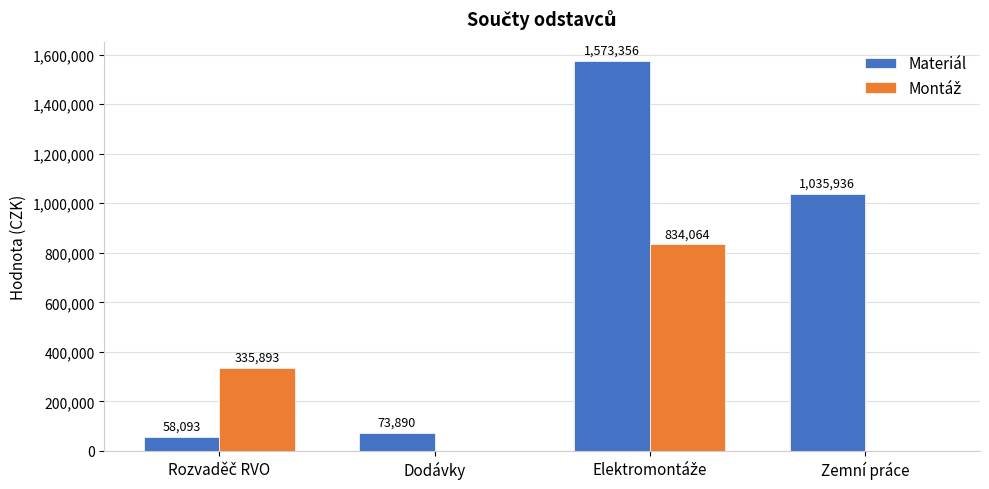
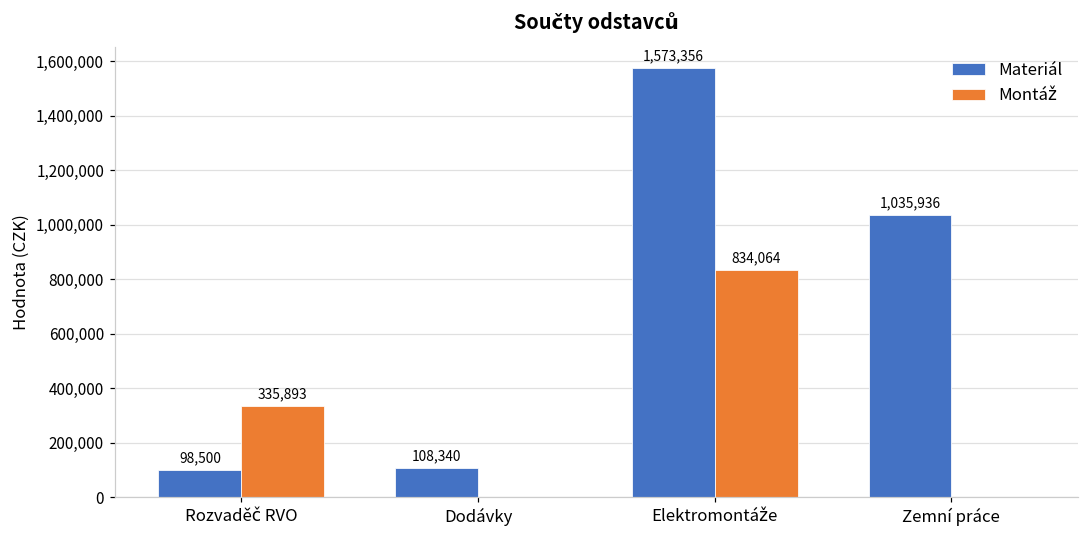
  {
    "Materiál": {
-     "Rozvaděč RVO": "58,093",
-     "Dodávky": "73,890",
+     "Rozvaděč RVO": "98,500",
+     "Dodávky": "108,340",
      "Elektromontáže": "1,573,356",
      "Zemní práce": "1,035,936"
    },
    "Montáž": {
      "Rozvaděč RVO": "335,893",
      "Elektromontáže": "834,064"
    }
  }
